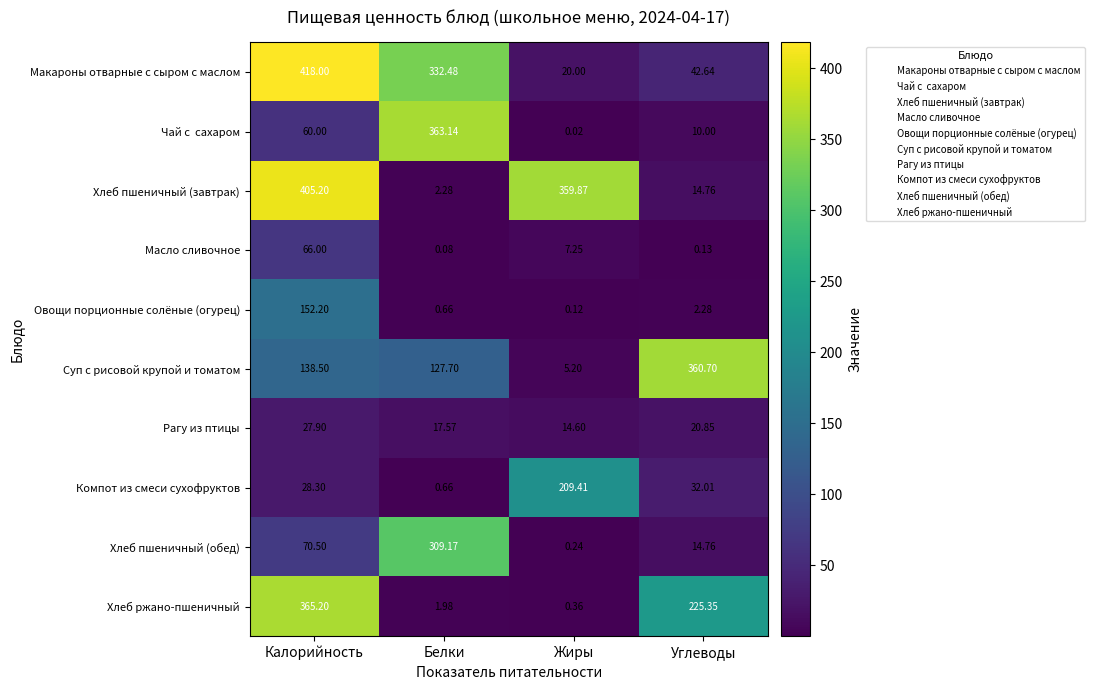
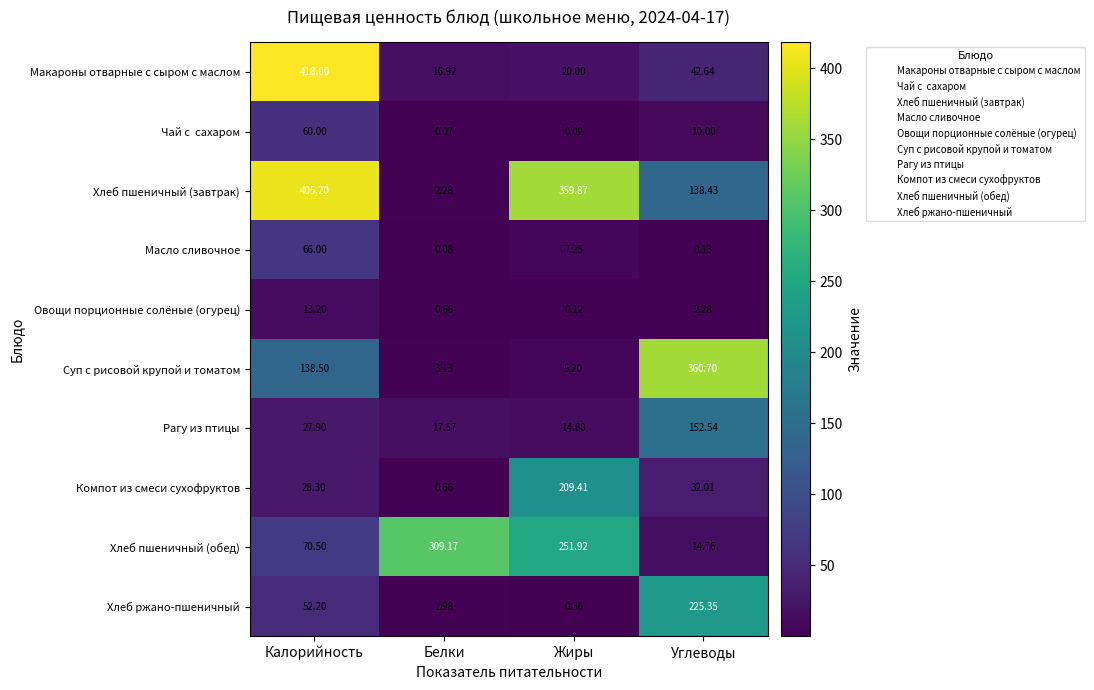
  {
    "Макароны отварные с сыром с маслом": {
      "Калорийность": 418.00,
-     "Белки": 332.48,
+     "Белки": 16.92,
      "Жиры": 20.00,
      "Углеводы": 42.64
    },
    "Чай с сахаром": {
      "Калорийность": 60.00,
-     "Белки": 363.14,
+     "Белки": 0.07,
      "Жиры": 0.02,
      "Углеводы": 10.00
    },
    "Хлеб пшеничный (завтрак)": {
      "Калорийность": 405.20,
      "Белки": 2.28,
      "Жиры": 359.87,
-     "Углеводы": 14.76
+     "Углеводы": 138.43
    },
    "Масло сливочное": {
      "Калорийность": 66.00,
      "Белки": 0.08,
      "Жиры": 7.25,
      "Углеводы": 0.13
    },
    "Овощи порционные солёные (огурец)": {
-     "Калорийность": 152.20,
+     "Калорийность": 13.20,
      "Белки": 0.66,
      "Жиры": 0.12,
      "Углеводы": 2.28
    },
    "Суп с рисовой крупой и томатом": {
      "Калорийность": 138.50,
-     "Белки": 127.70,
+     "Белки": 3.13,
      "Жиры": 5.20,
      "Углеводы": 360.70
    },
    "Рагу из птицы": {
      "Калорийность": 27.90,
      "Белки": 17.57,
      "Жиры": 14.60,
-     "Углеводы": 20.85
+     "Углеводы": 152.54
    },
    "Компот из смеси сухофруктов": {
      "Калорийность": 28.30,
      "Белки": 0.66,
      "Жиры": 209.41,
      "Углеводы": 32.01
    },
    "Хлеб пшеничный (обед)": {
      "Калорийность": 70.50,
      "Белки": 309.17,
-     "Жиры": 0.24,
+     "Жиры": 251.92,
      "Углеводы": 14.76
    },
    "Хлеб ржано-пшеничный": {
-     "Калорийность": 365.20,
+     "Калорийность": 52.20,
      "Белки": 1.98,
      "Жиры": 0.36,
      "Углеводы": 225.35
    }
  }
